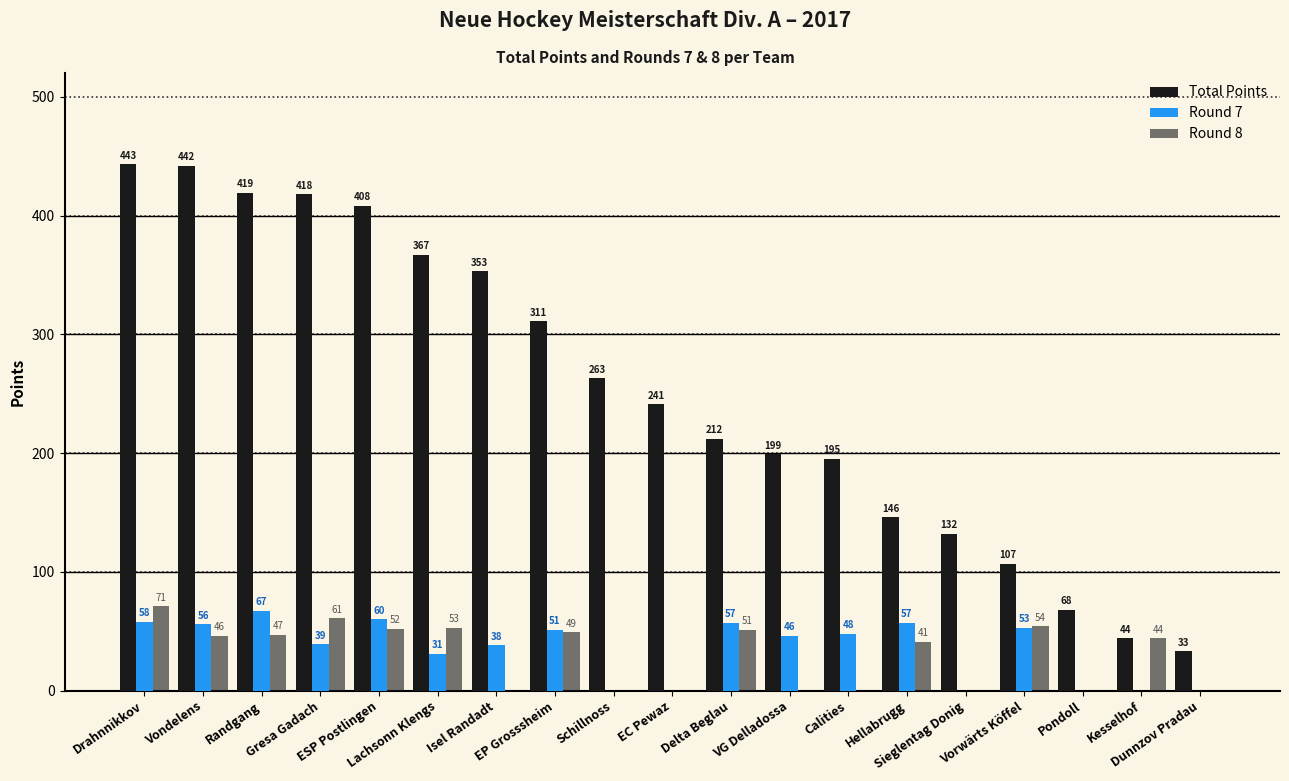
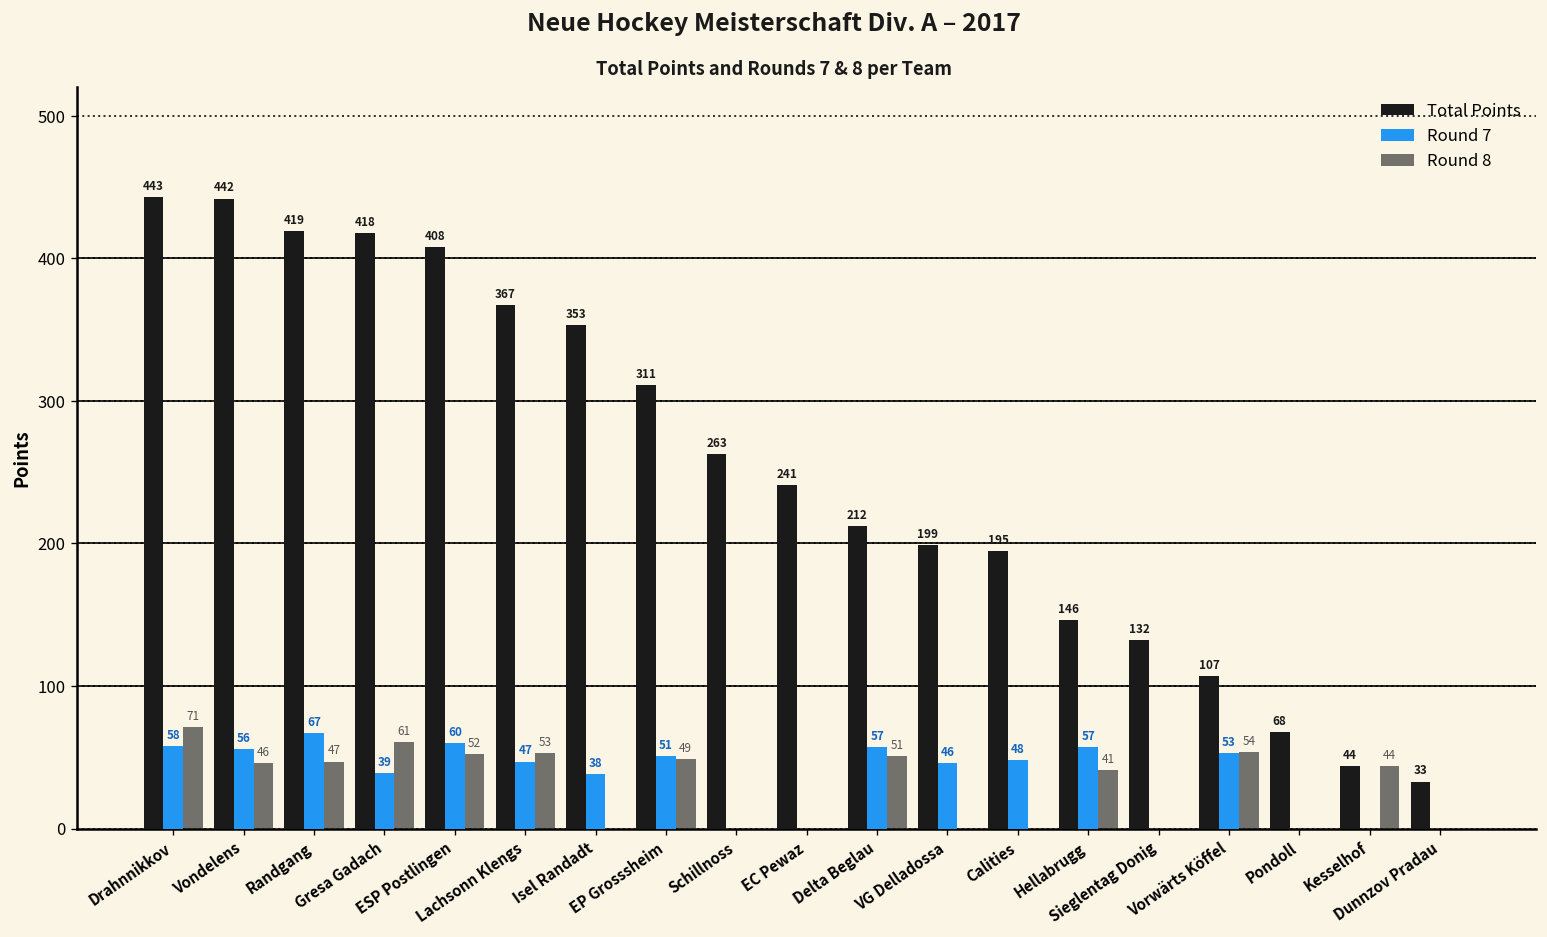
  {
    "Round 7": {
      "Drahnnikkov": 58,
      "Vondelens": 56,
      "Randgang": 67,
      "Gresa Gadach": 39,
      "ESP Postlingen": 60,
-     "Lachsonn Klengs": 31,
+     "Lachsonn Klengs": 47,
      "Isel Randadt": 38,
      "EP Grosssheim": 51,
      "Delta Beglau": 57,
      "VG Delladossa": 46,
      "Calities": 48,
      "Hellabrugg": 57,
      "Vorwärts Köffel": 53
    }
  }
